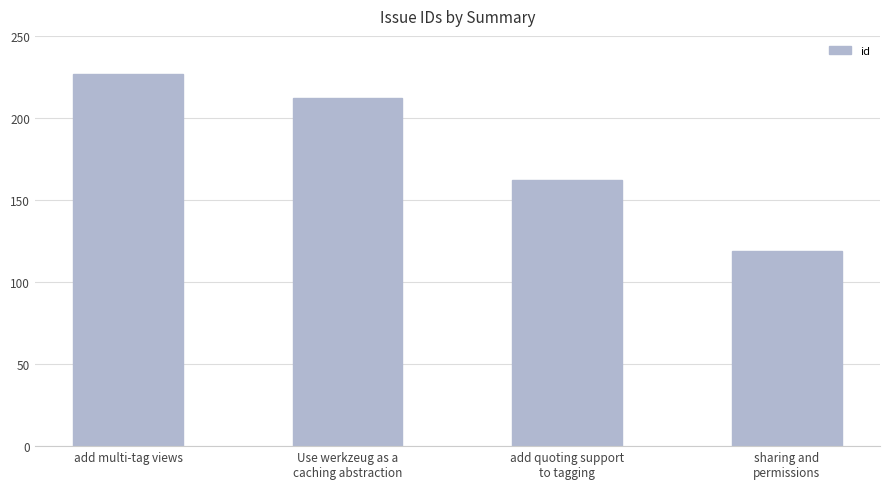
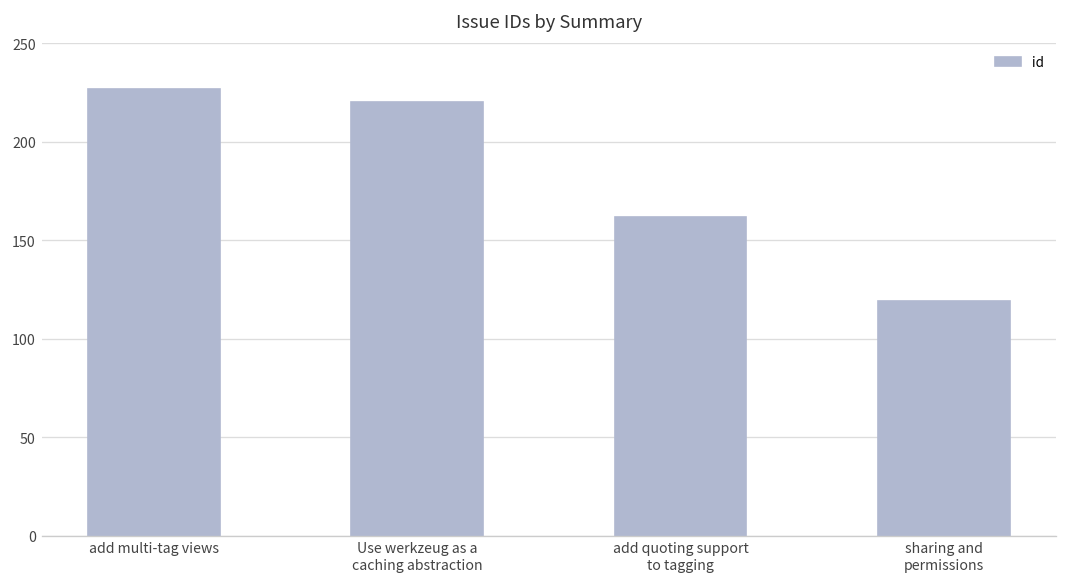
  {
    "add multi-tag views": 227,
-   "Use werkzeug as a caching abstraction": 212,
+   "Use werkzeug as a caching abstraction": 220,
    "add quoting support to tagging": 162,
    "sharing and permissions": 119
  }
